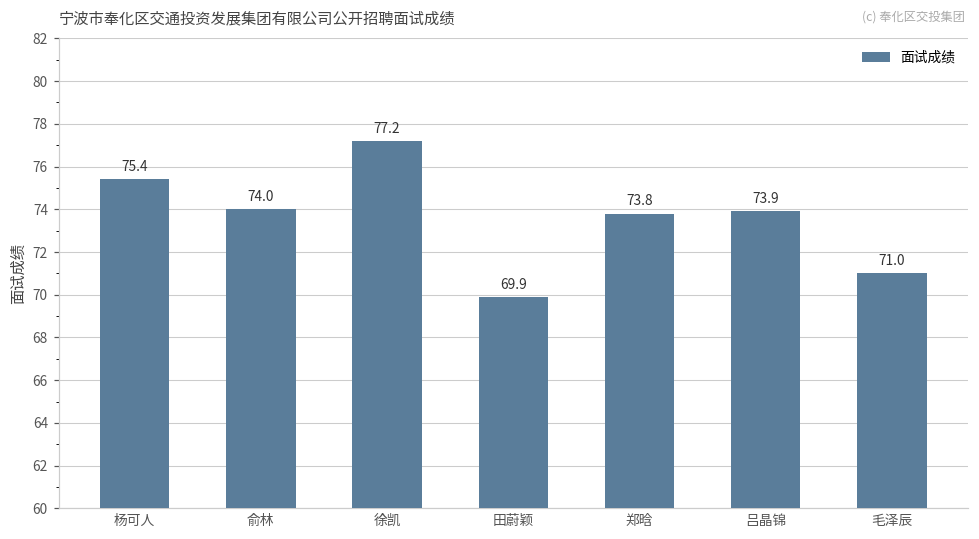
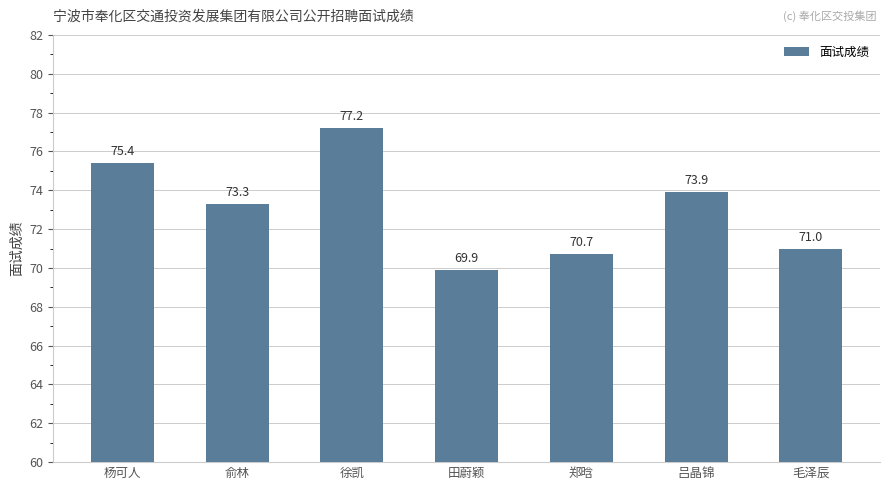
  {
    "杨可人": 75.4,
-   "俞林": 74.0,
+   "俞林": 73.3,
    "徐凯": 77.2,
    "田蔚颖": 69.9,
-   "郑晗": 73.8,
+   "郑晗": 70.7,
    "吕晶锦": 73.9,
    "毛泽辰": 71.0
  }
